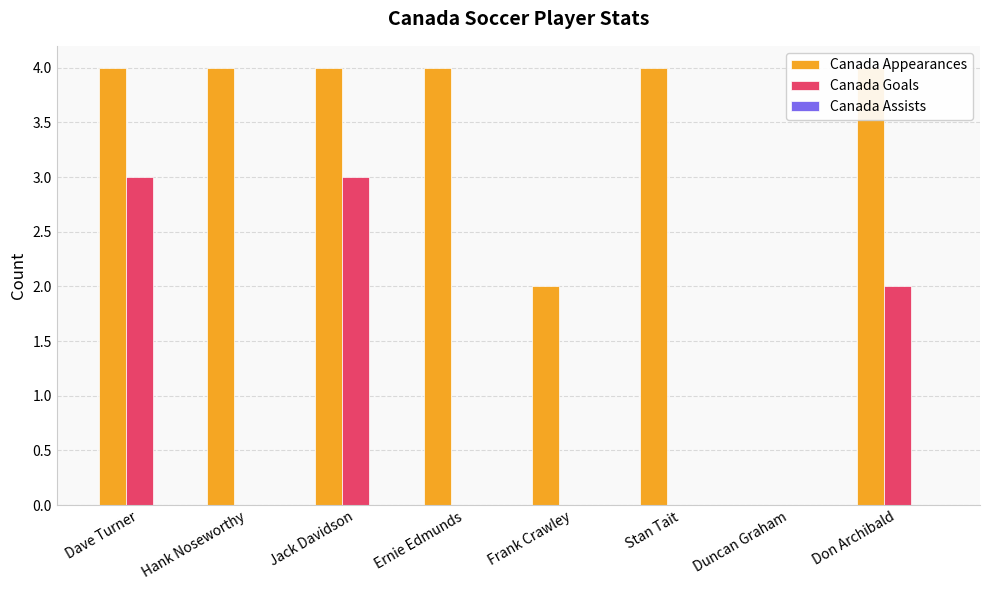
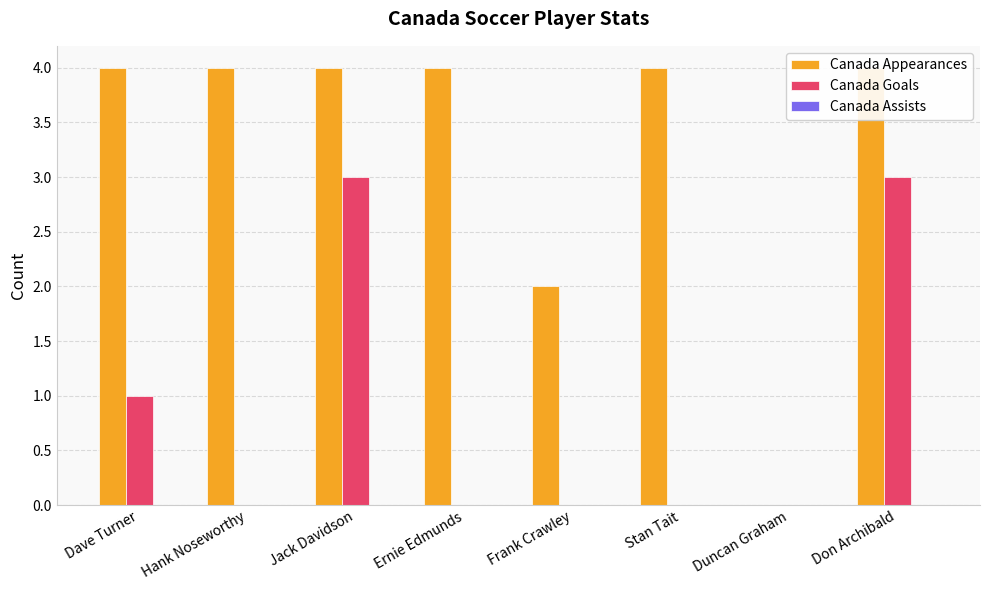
  {
    "Canada Appearances": {
      "Dave Turner": 4,
      "Hank Noseworthy": 4,
      "Jack Davidson": 4,
      "Ernie Edmunds": 4,
      "Frank Crawley": 2,
      "Stan Tait": 4,
      "Duncan Graham": 0
    },
    "Canada Goals": {
-     "Dave Turner": 3,
+     "Dave Turner": 1,
      "Hank Noseworthy": 0,
      "Jack Davidson": 3,
      "Ernie Edmunds": 0,
      "Frank Crawley": 0,
      "Stan Tait": 0,
      "Duncan Graham": 0,
-     "Don Archibald": 2
+     "Don Archibald": 3
    },
    "Canada Assists": {
      "Dave Turner": 0,
      "Hank Noseworthy": 0,
      "Jack Davidson": 0,
      "Ernie Edmunds": 0,
      "Frank Crawley": 0,
      "Stan Tait": 0,
      "Duncan Graham": 0,
      "Don Archibald": 0
    }
  }
